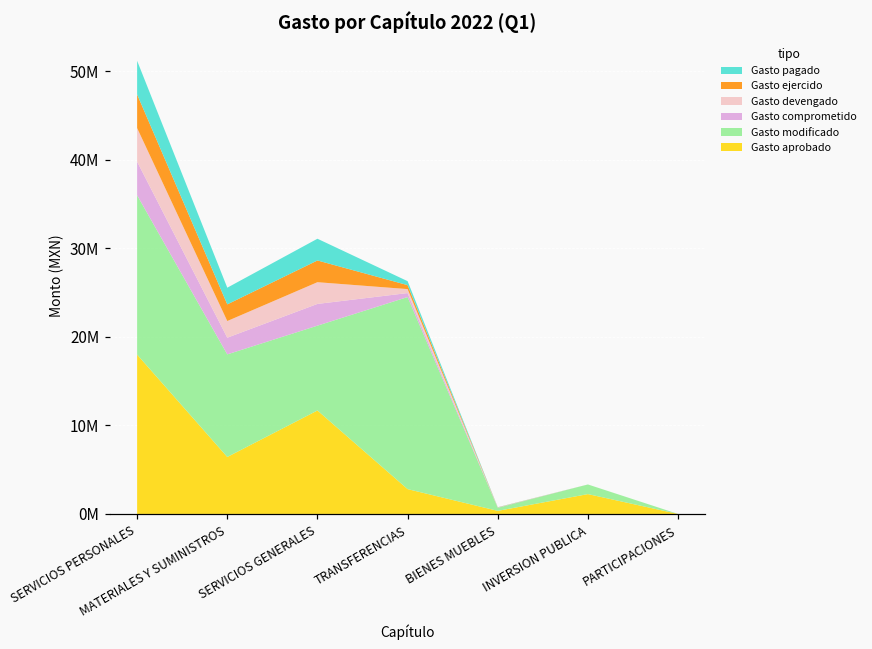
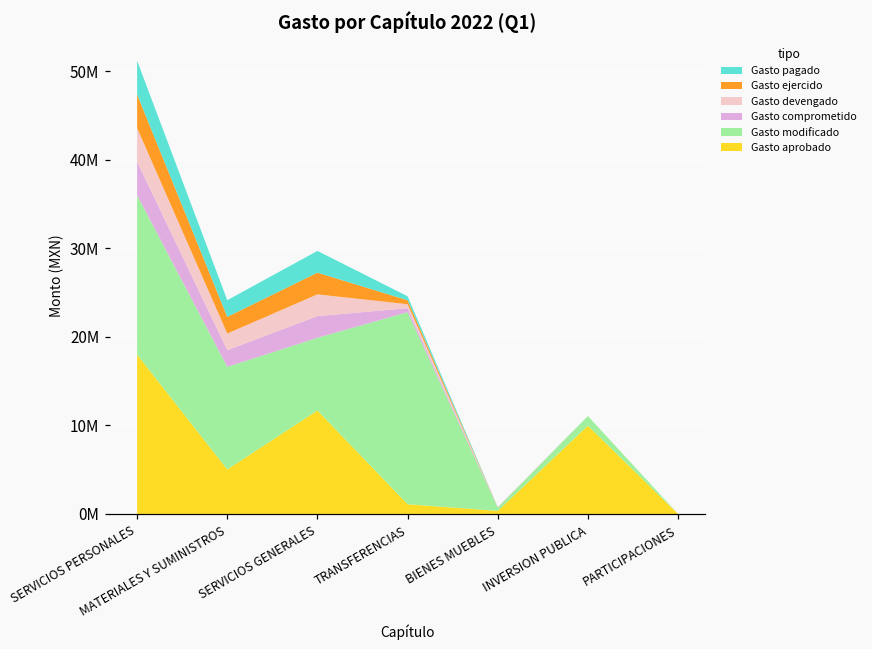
  {
    "Gasto aprobado": {
      "SERVICIOS PERSONALES": 18000000,
-     "MATERIALES Y SUMINISTROS": 6000000,
+     "MATERIALES Y SUMINISTROS": 5000000,
      "SERVICIOS GENERALES": 12000000,
-     "TRANSFERENCIAS": 3000000,
+     "TRANSFERENCIAS": 1000000,
      "BIENES MUEBLES": 0,
-     "INVERSION PUBLICA": 2000000
+     "INVERSION PUBLICA": 10000000
    },
    "Gasto modificado": {
      "SERVICIOS PERSONALES": 18000000,
      "MATERIALES Y SUMINISTROS": 12000000,
-     "SERVICIOS GENERALES": 10000000,
+     "SERVICIOS GENERALES": 8000000,
      "TRANSFERENCIAS": 22000000
    },
    "Gasto ejercido": {
      "SERVICIOS PERSONALES": 4000000,
      "MATERIALES Y SUMINISTROS": 2000000,
      "SERVICIOS GENERALES": 2000000,
      "TRANSFERENCIAS": 0
    },
    "Gasto pagado": {
      "SERVICIOS PERSONALES": 4000000,
      "MATERIALES Y SUMINISTROS": 2000000,
      "SERVICIOS GENERALES": 2000000,
      "TRANSFERENCIAS": 0
    }
  }
